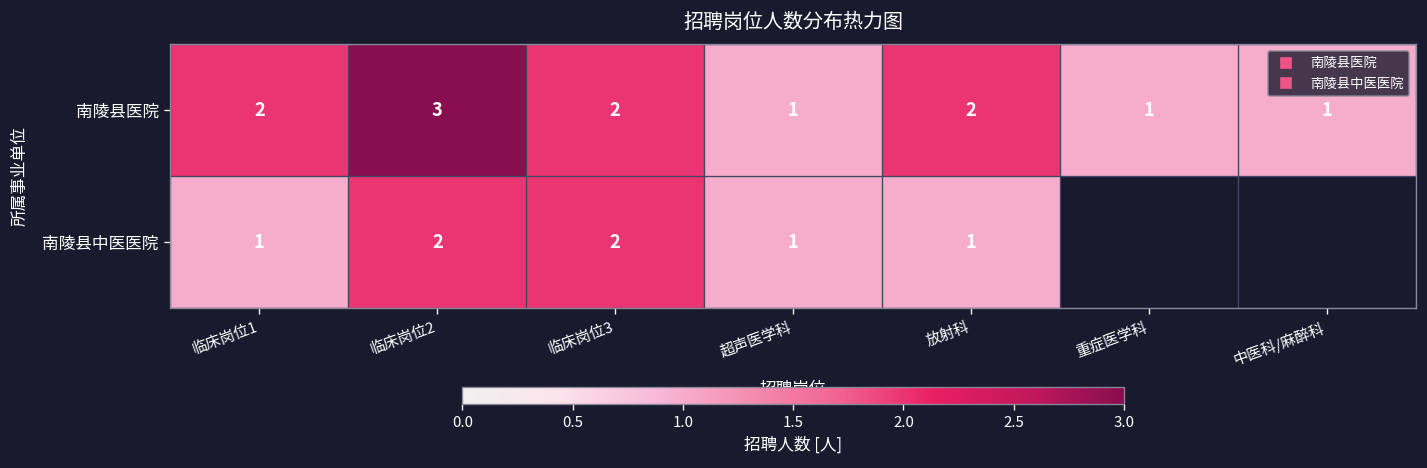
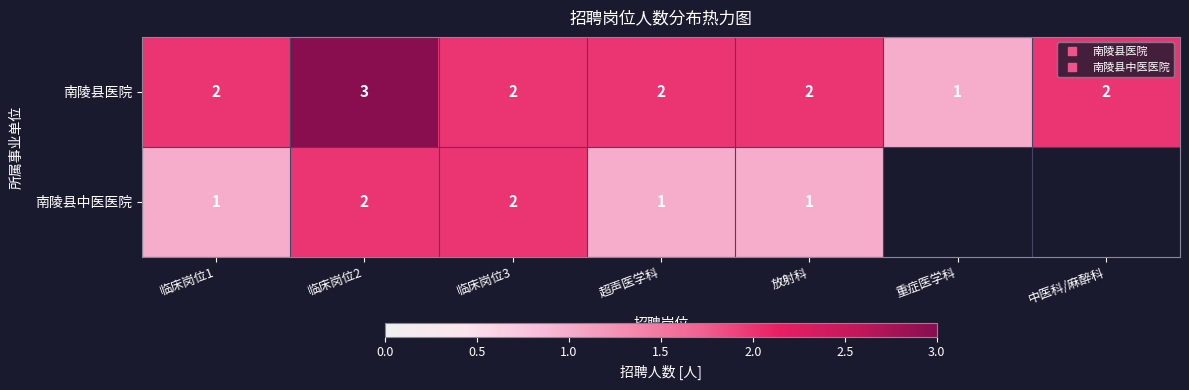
  {
    "南陵县医院": {
      "临床岗位1": 2,
      "临床岗位2": 3,
      "临床岗位3": 2,
-     "超声医学科": 1,
+     "超声医学科": 2,
      "放射科": 2,
      "重症医学科": 1,
-     "中医科/麻醉科": 1
+     "中医科/麻醉科": 2
    },
    "南陵县中医医院": {
      "临床岗位1": 1,
      "临床岗位2": 2,
      "临床岗位3": 2,
      "超声医学科": 1,
      "放射科": 1
    }
  }
